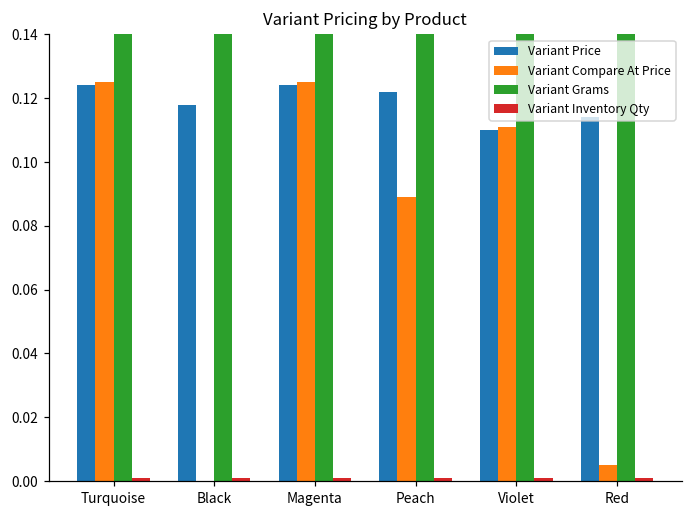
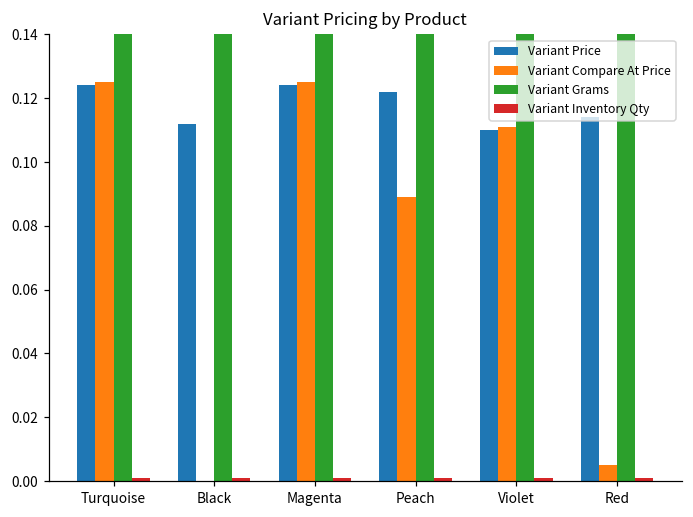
  {
    "Variant Price": {
      "Turquoise": 0.124,
-     "Black": 0.118,
+     "Black": 0.112,
      "Magenta": 0.124,
      "Peach": 0.122,
      "Violet": 0.110,
      "Red": 0.114
    },
    "Variant Compare At Price": {
      "Turquoise": 0.125,
      "Black": 0.000,
      "Magenta": 0.125,
      "Peach": 0.089,
      "Violet": 0.111,
      "Red": 0.005
    },
    "Variant Inventory Qty": {
      "Turquoise": 0.001,
      "Black": 0.001,
      "Magenta": 0.001,
      "Peach": 0.001,
      "Violet": 0.001,
      "Red": 0.001
    }
  }
